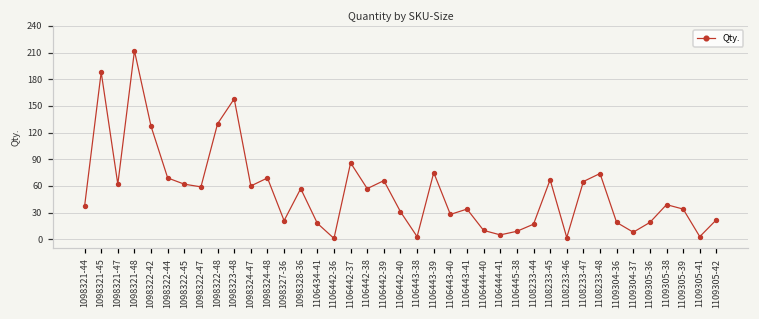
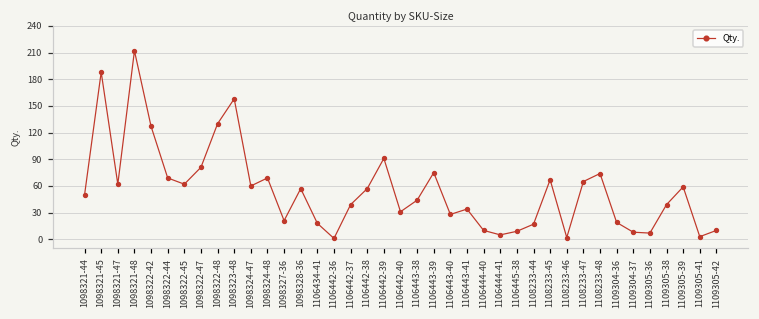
  {
-   "1098321-44": 40,
+   "1098321-44": 50,
    "1098321-45": 190,
    "1098321-47": 60,
    "1098321-48": 210,
    "1098322-42": 130,
    "1098322-44": 70,
    "1098322-45": 60,
-   "1098322-47": 60,
+   "1098322-47": 80,
    "1098322-48": 130,
    "1098323-48": 160,
    "1098324-47": 60,
    "1098324-48": 70,
    "1098327-36": 20,
    "1098328-36": 60,
    "1106434-41": 20,
    "1106442-36": 0,
-   "1106442-37": 90,
+   "1106442-37": 40,
    "1106442-38": 60,
-   "1106442-39": 70,
+   "1106442-39": 90,
    "1106442-40": 30,
-   "1106443-38": 0,
+   "1106443-38": 40,
    "1106443-39": 80,
    "1106443-40": 30,
    "1106443-41": 30,
    "1106444-40": 10,
    "1106444-41": 10,
    "1106445-38": 10,
    "1108233-44": 20,
    "1108233-45": 70,
    "1108233-46": 0,
    "1108233-47": 70,
    "1108233-48": 70,
    "1109304-36": 20,
    "1109304-37": 10,
-   "1109305-36": 20,
+   "1109305-36": 10,
    "1109305-38": 40,
-   "1109305-39": 30,
+   "1109305-39": 60,
    "1109305-41": 0,
-   "1109305-42": 20
+   "1109305-42": 10
  }
